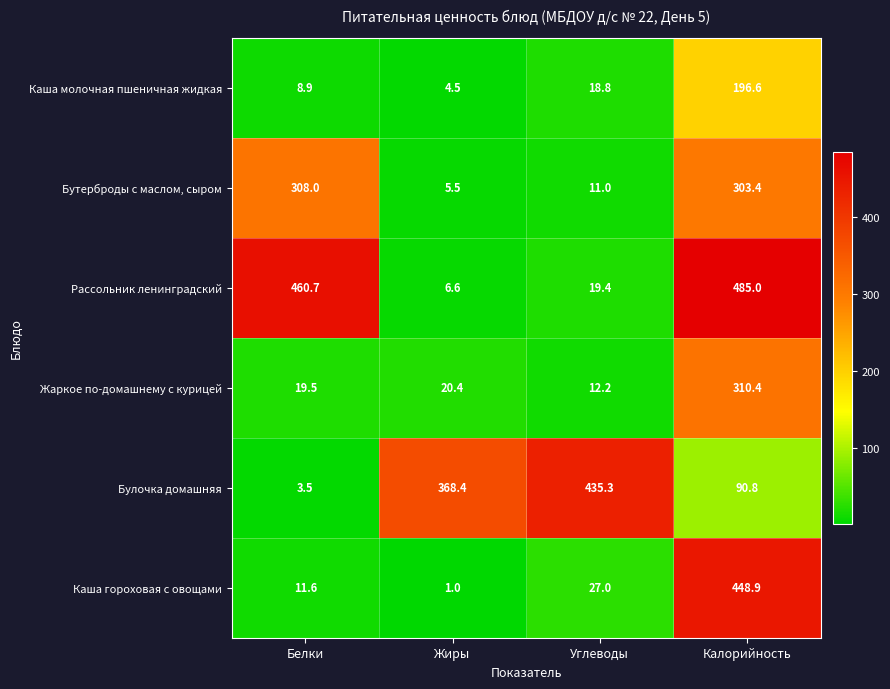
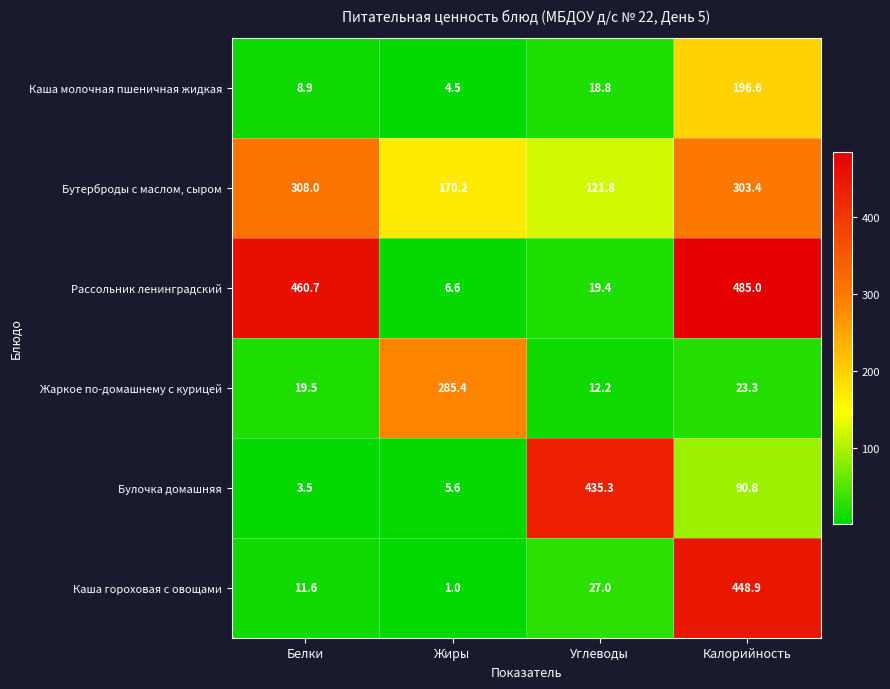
  {
    "Каша молочная пшеничная жидкая": {
      "Белки": 8.9,
      "Жиры": 4.5,
      "Углеводы": 18.8,
      "Калорийность": 196.6
    },
    "Бутерброды с маслом, сыром": {
      "Белки": 308.0,
-     "Жиры": 5.5,
-     "Углеводы": 11.0,
+     "Жиры": 170.2,
+     "Углеводы": 121.8,
      "Калорийность": 303.4
    },
    "Рассольник ленинградский": {
      "Белки": 460.7,
      "Жиры": 6.6,
      "Углеводы": 19.4,
      "Калорийность": 485.0
    },
    "Жаркое по-домашнему с курицей": {
      "Белки": 19.5,
-     "Жиры": 20.4,
+     "Жиры": 285.4,
      "Углеводы": 12.2,
-     "Калорийность": 310.4
+     "Калорийность": 23.3
    },
    "Булочка домашняя": {
      "Белки": 3.5,
-     "Жиры": 368.4,
+     "Жиры": 5.6,
      "Углеводы": 435.3,
      "Калорийность": 90.8
    },
    "Каша гороховая с овощами": {
      "Белки": 11.6,
      "Жиры": 1.0,
      "Углеводы": 27.0,
      "Калорийность": 448.9
    }
  }
